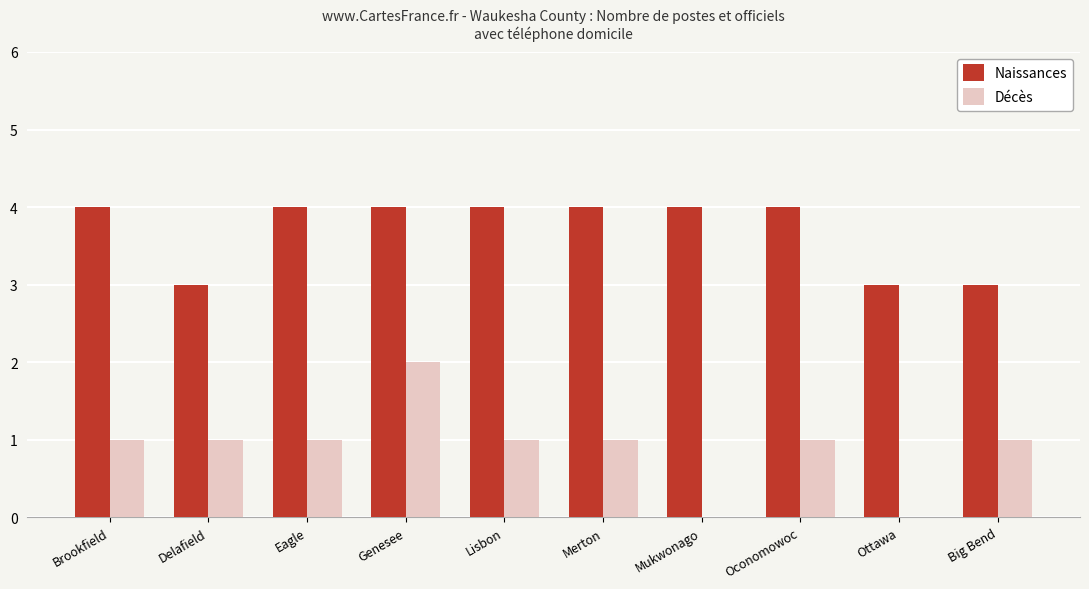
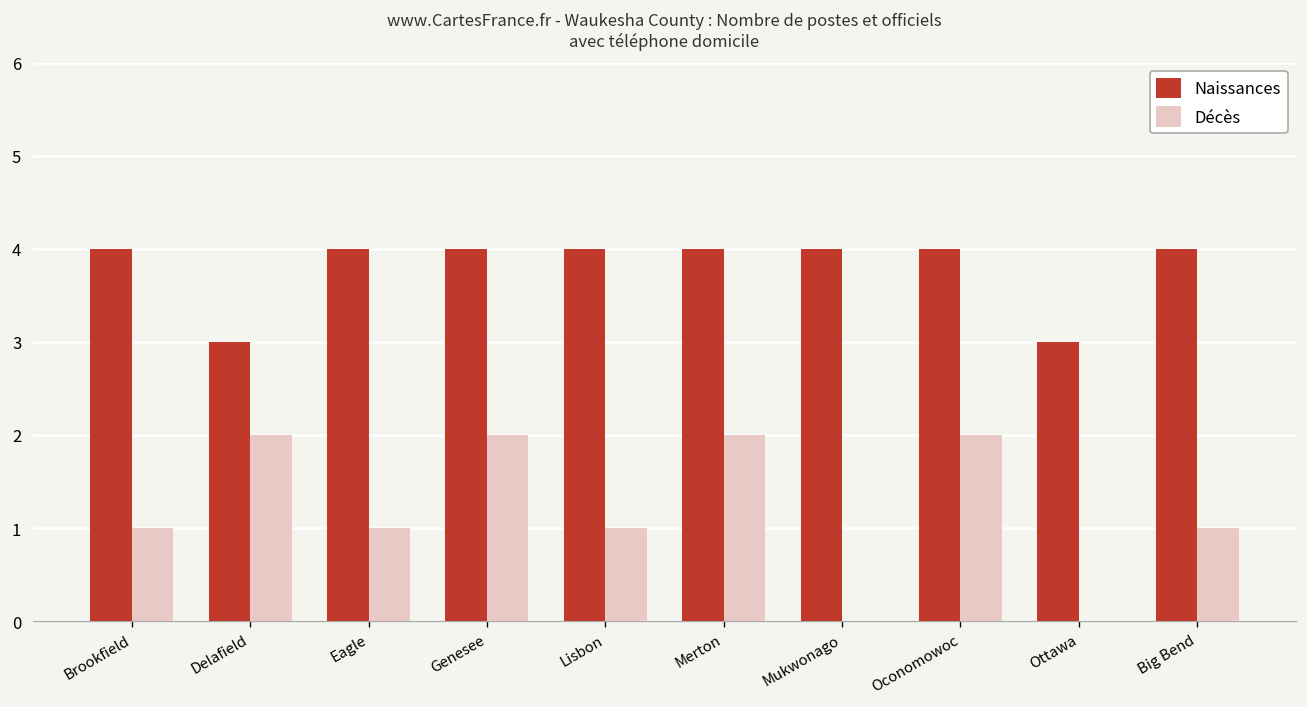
  {
    "Naissances": {
      "Brookfield": 4,
      "Delafield": 3,
      "Eagle": 4,
      "Genesee": 4,
      "Lisbon": 4,
      "Merton": 4,
      "Mukwonago": 4,
      "Oconomowoc": 4,
      "Ottawa": 3,
-     "Big Bend": 3
+     "Big Bend": 4
    },
    "Décès": {
      "Brookfield": 1,
-     "Delafield": 1,
+     "Delafield": 2,
      "Eagle": 1,
      "Genesee": 2,
      "Lisbon": 1,
-     "Merton": 1,
+     "Merton": 2,
      "Mukwonago": 0,
-     "Oconomowoc": 1,
+     "Oconomowoc": 2,
      "Ottawa": 0,
      "Big Bend": 1
    }
  }
